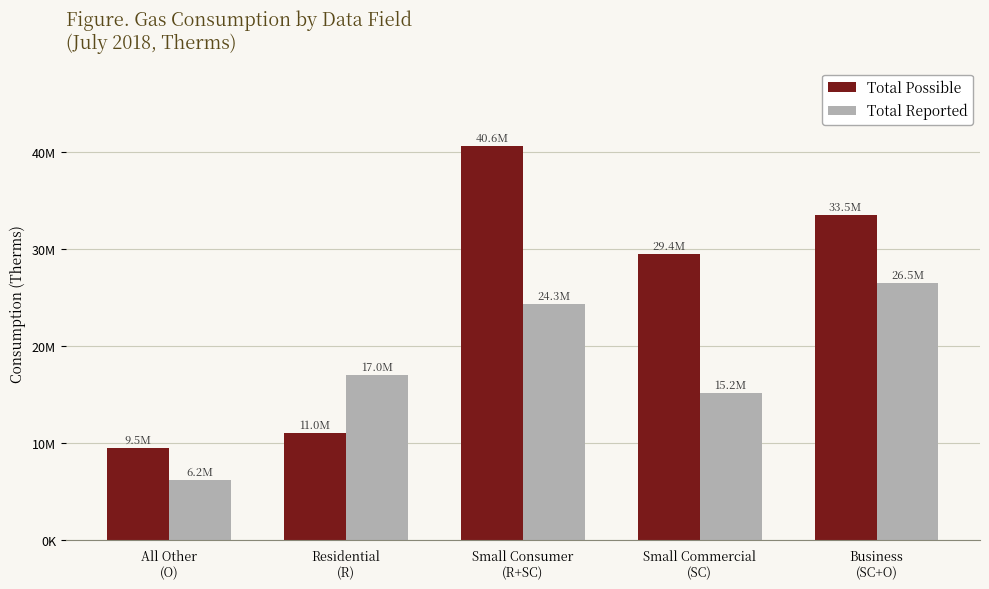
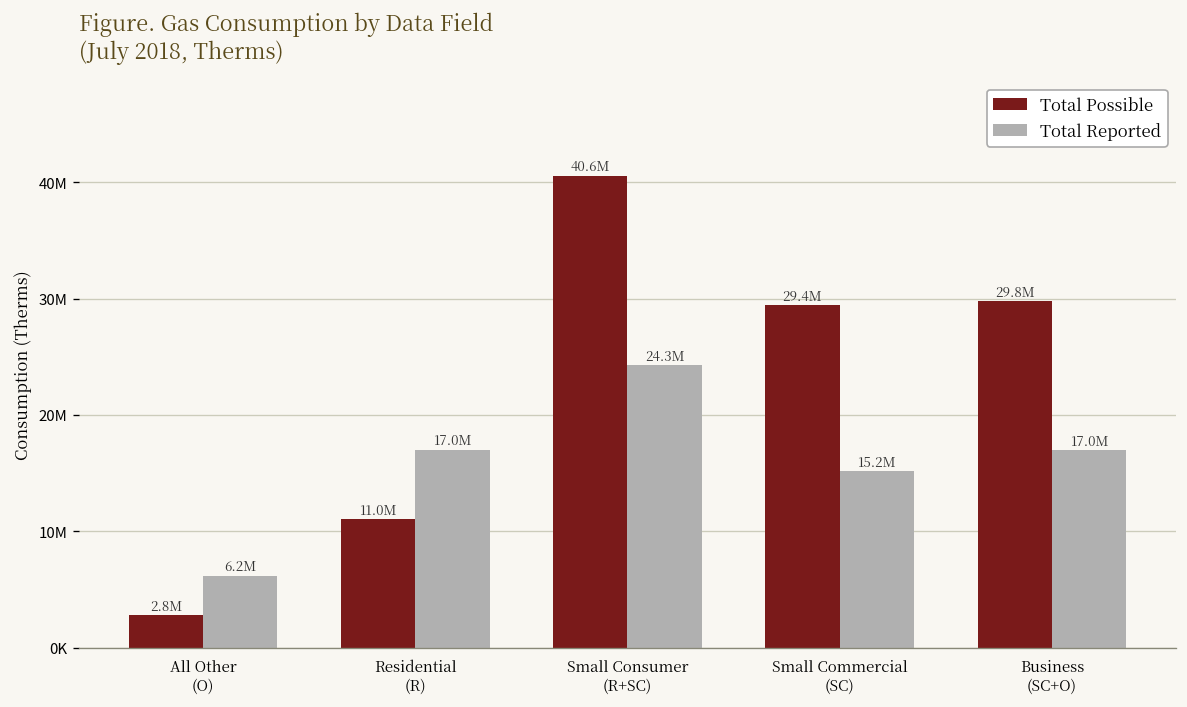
  {
    "Total Possible": {
-     "All Other (O)": "9.5M",
+     "All Other (O)": "2.8M",
      "Residential (R)": "11.0M",
      "Small Consumer (R+SC)": "40.6M",
      "Small Commercial (SC)": "29.4M",
-     "Business (SC+O)": "33.5M"
+     "Business (SC+O)": "29.8M"
    },
    "Total Reported": {
      "All Other (O)": "6.2M",
      "Residential (R)": "17.0M",
      "Small Consumer (R+SC)": "24.3M",
      "Small Commercial (SC)": "15.2M",
-     "Business (SC+O)": "26.5M"
+     "Business (SC+O)": "17.0M"
    }
  }
